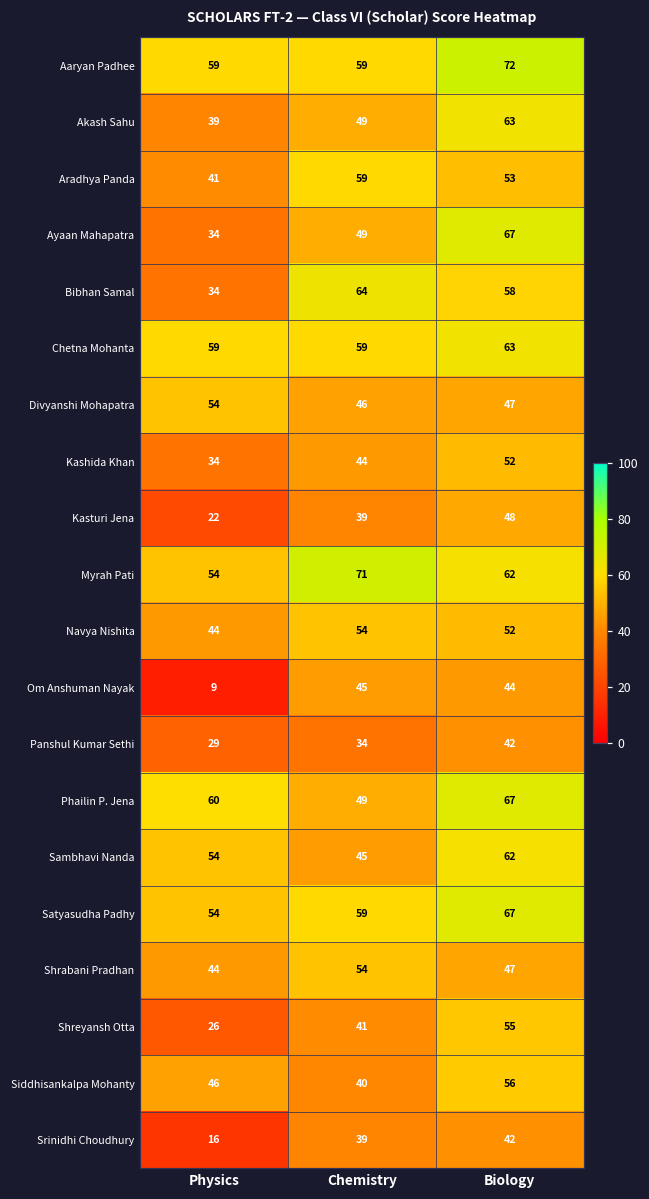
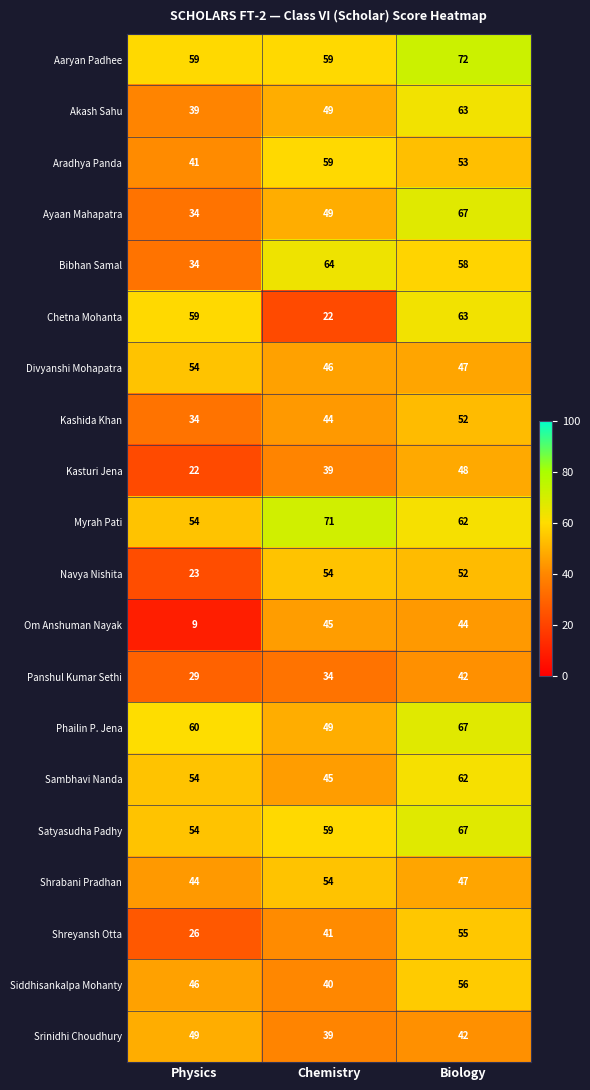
  {
    "Aaryan Padhee": {
      "Physics": 59,
      "Chemistry": 59,
      "Biology": 72
    },
    "Akash Sahu": {
      "Physics": 39,
      "Chemistry": 49,
      "Biology": 63
    },
    "Aradhya Panda": {
      "Physics": 41,
      "Chemistry": 59,
      "Biology": 53
    },
    "Ayaan Mahapatra": {
      "Physics": 34,
      "Chemistry": 49,
      "Biology": 67
    },
    "Bibhan Samal": {
      "Physics": 34,
      "Chemistry": 64,
      "Biology": 58
    },
    "Chetna Mohanta": {
      "Physics": 59,
-     "Chemistry": 59,
+     "Chemistry": 22,
      "Biology": 63
    },
    "Divyanshi Mohapatra": {
      "Physics": 54,
      "Chemistry": 46,
      "Biology": 47
    },
    "Kashida Khan": {
      "Physics": 34,
      "Chemistry": 44,
      "Biology": 52
    },
    "Kasturi Jena": {
      "Physics": 22,
      "Chemistry": 39,
      "Biology": 48
    },
    "Myrah Pati": {
      "Physics": 54,
      "Chemistry": 71,
      "Biology": 62
    },
    "Navya Nishita": {
-     "Physics": 44,
+     "Physics": 23,
      "Chemistry": 54,
      "Biology": 52
    },
    "Om Anshuman Nayak": {
      "Physics": 9,
      "Chemistry": 45,
      "Biology": 44
    },
    "Panshul Kumar Sethi": {
      "Physics": 29,
      "Chemistry": 34,
      "Biology": 42
    },
    "Phailin P. Jena": {
      "Physics": 60,
      "Chemistry": 49,
      "Biology": 67
    },
    "Sambhavi Nanda": {
      "Physics": 54,
      "Chemistry": 45,
      "Biology": 62
    },
    "Satyasudha Padhy": {
      "Physics": 54,
      "Chemistry": 59,
      "Biology": 67
    },
    "Shrabani Pradhan": {
      "Physics": 44,
      "Chemistry": 54,
      "Biology": 47
    },
    "Shreyansh Otta": {
      "Physics": 26,
      "Chemistry": 41,
      "Biology": 55
    },
    "Siddhisankalpa Mohanty": {
      "Physics": 46,
      "Chemistry": 40,
      "Biology": 56
    },
    "Srinidhi Choudhury": {
-     "Physics": 16,
+     "Physics": 49,
      "Chemistry": 39,
      "Biology": 42
    }
  }
